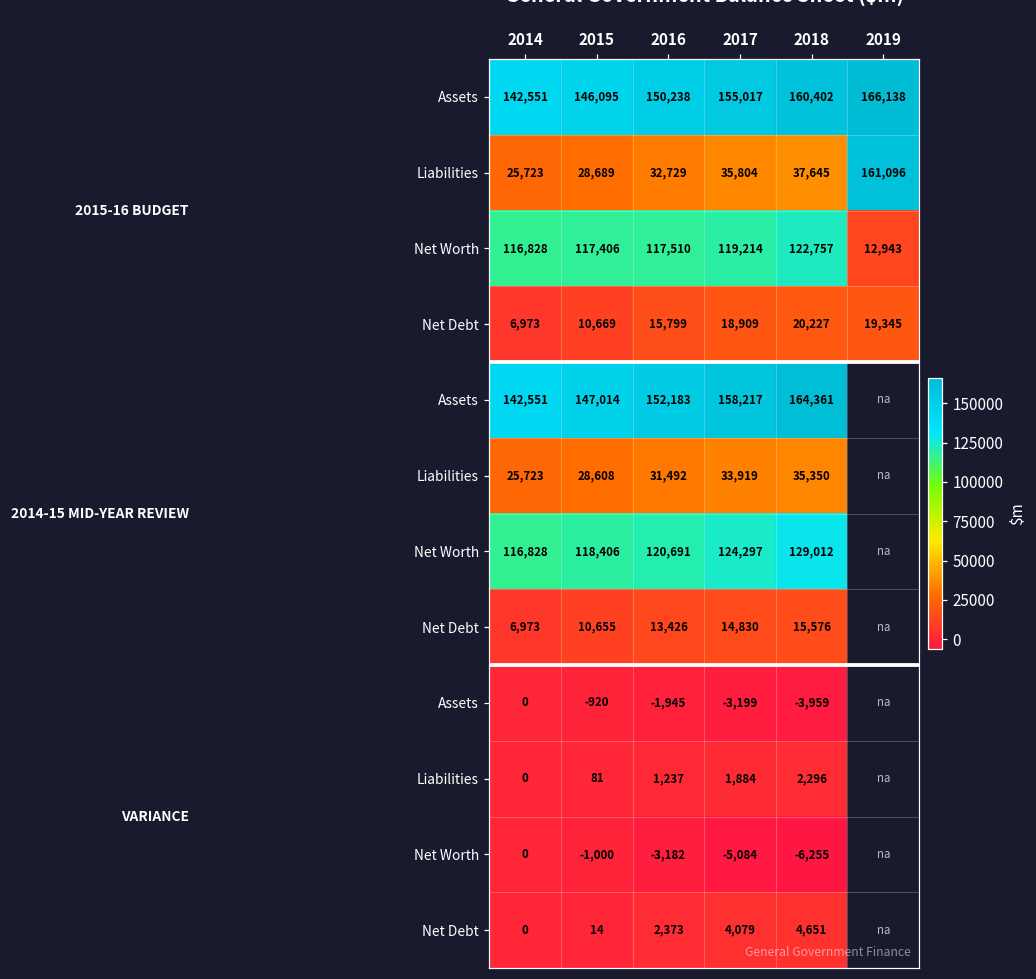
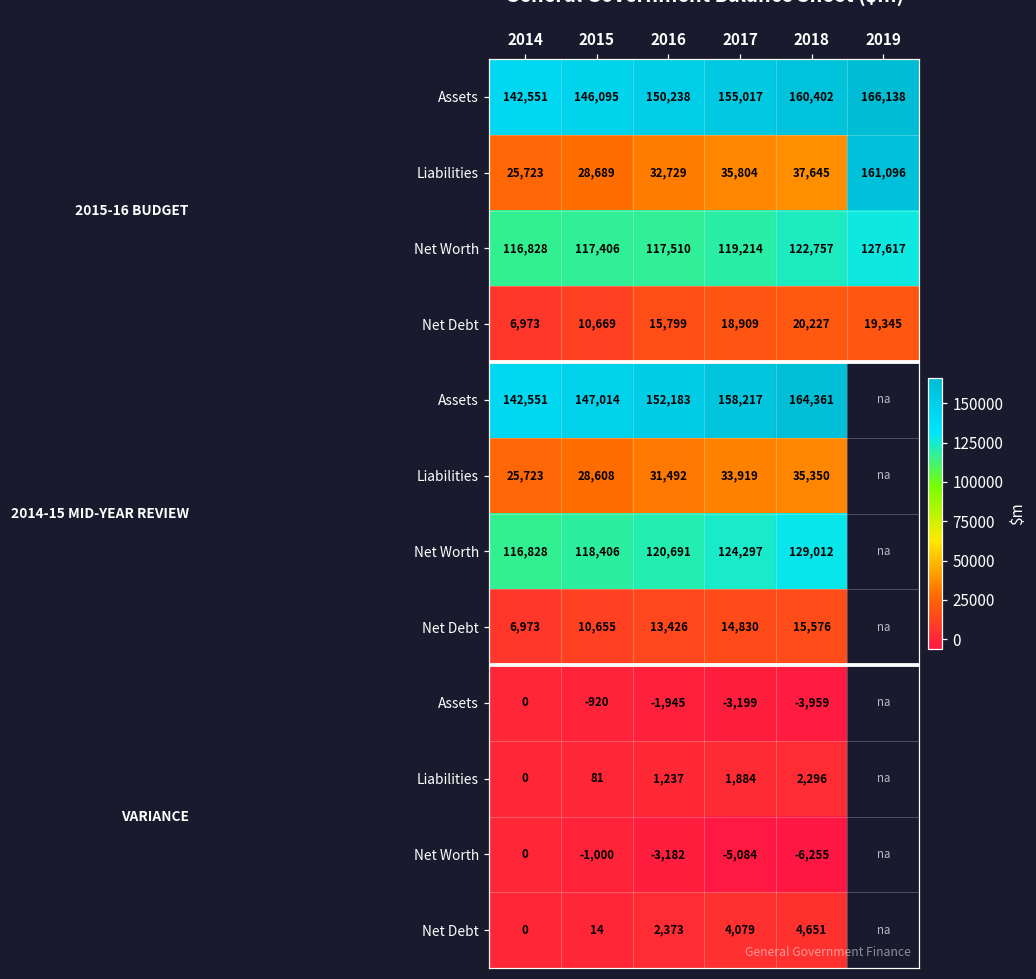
  {
    "Assets": {
      "2019": "166,138"
    },
    "Liabilities": {
      "2019": "161,096"
    },
    "Net Worth": {
-     "2019": "12,943"
+     "2019": "127,617"
    },
    "Net Debt": {
      "2019": "19,345"
    }
  }
